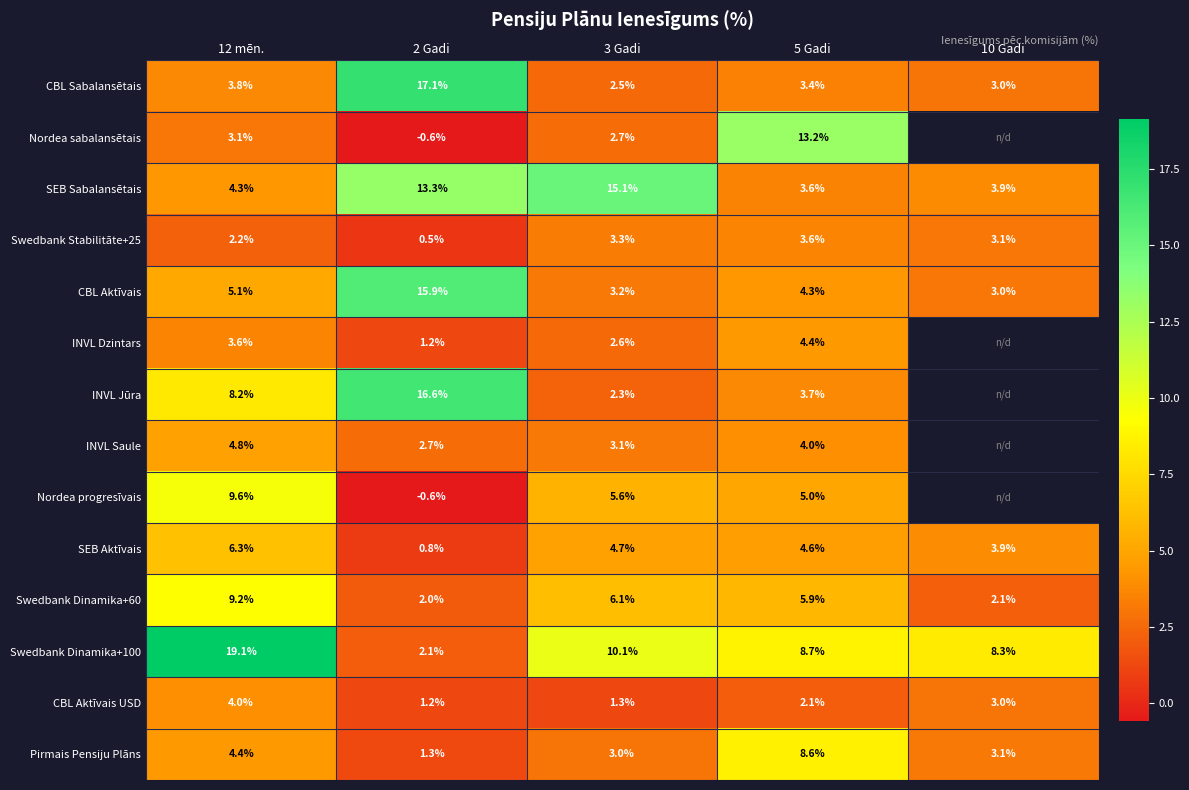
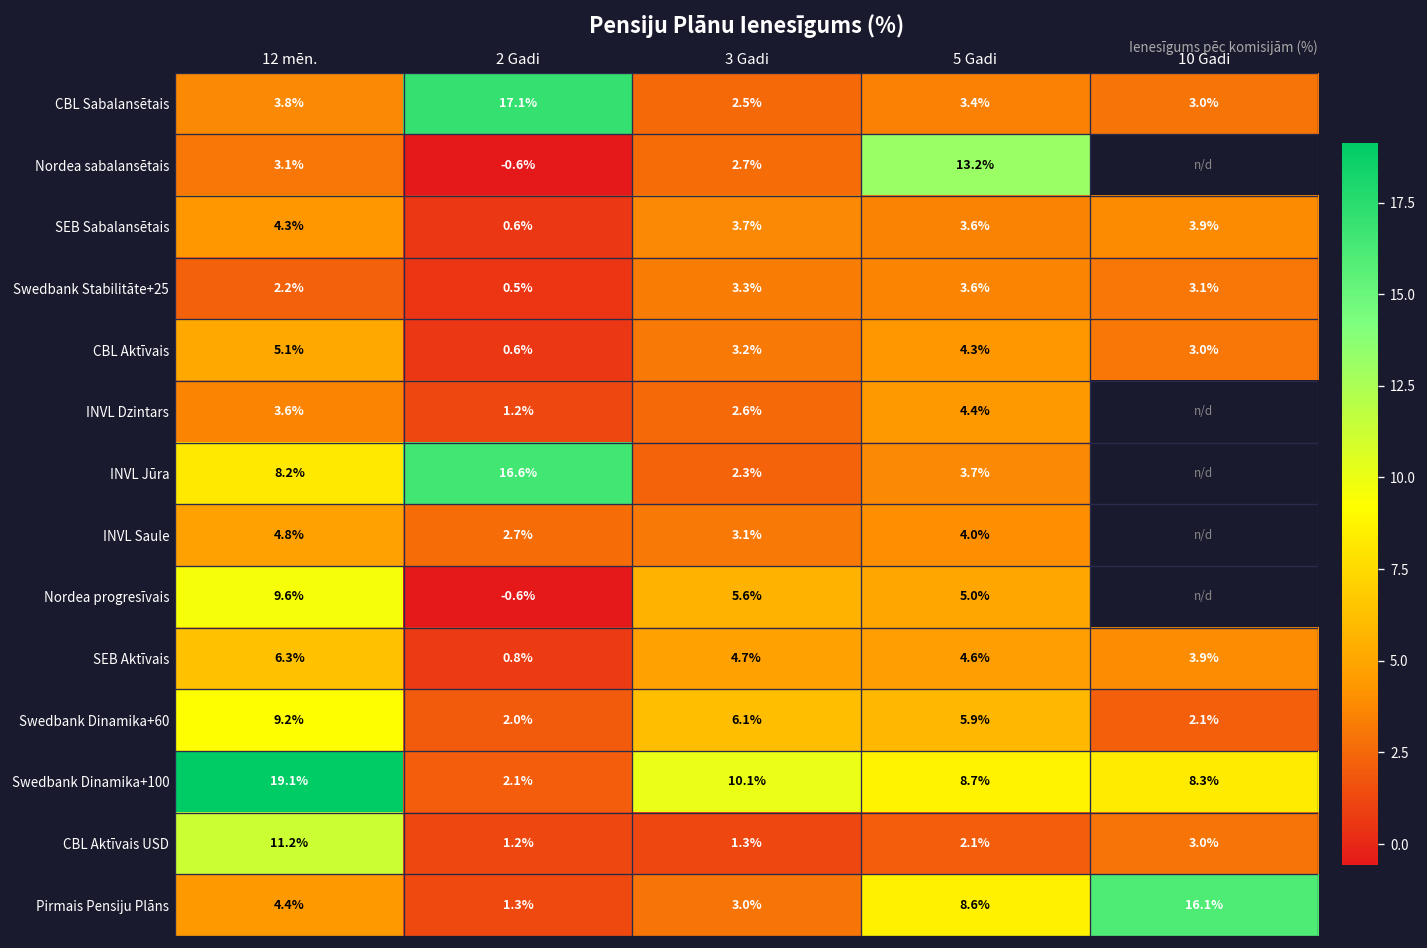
  {
    "CBL Sabalansētais": {
      "12 mēn.": "3.8%",
      "2 Gadi": "17.1%",
      "3 Gadi": "2.5%",
      "5 Gadi": "3.4%",
      "10 Gadi": "3.0%"
    },
    "Nordea sabalansētais": {
      "12 mēn.": "3.1%",
      "2 Gadi": "-0.6%",
      "3 Gadi": "2.7%",
      "5 Gadi": "13.2%"
    },
    "SEB Sabalansētais": {
      "12 mēn.": "4.3%",
-     "2 Gadi": "13.3%",
-     "3 Gadi": "15.1%",
+     "2 Gadi": "0.6%",
+     "3 Gadi": "3.7%",
      "5 Gadi": "3.6%",
      "10 Gadi": "3.9%"
    },
    "Swedbank Stabilitāte+25": {
      "12 mēn.": "2.2%",
      "2 Gadi": "0.5%",
      "3 Gadi": "3.3%",
      "5 Gadi": "3.6%",
      "10 Gadi": "3.1%"
    },
    "CBL Aktīvais": {
      "12 mēn.": "5.1%",
-     "2 Gadi": "15.9%",
+     "2 Gadi": "0.6%",
      "3 Gadi": "3.2%",
      "5 Gadi": "4.3%",
      "10 Gadi": "3.0%"
    },
    "INVL Dzintars": {
      "12 mēn.": "3.6%",
      "2 Gadi": "1.2%",
      "3 Gadi": "2.6%",
      "5 Gadi": "4.4%"
    },
    "INVL Jūra": {
      "12 mēn.": "8.2%",
      "2 Gadi": "16.6%",
      "3 Gadi": "2.3%",
      "5 Gadi": "3.7%"
    },
    "INVL Saule": {
      "12 mēn.": "4.8%",
      "2 Gadi": "2.7%",
      "3 Gadi": "3.1%",
      "5 Gadi": "4.0%"
    },
    "Nordea progresīvais": {
      "12 mēn.": "9.6%",
      "2 Gadi": "-0.6%",
      "3 Gadi": "5.6%",
      "5 Gadi": "5.0%"
    },
    "SEB Aktīvais": {
      "12 mēn.": "6.3%",
      "2 Gadi": "0.8%",
      "3 Gadi": "4.7%",
      "5 Gadi": "4.6%",
      "10 Gadi": "3.9%"
    },
    "Swedbank Dinamika+60": {
      "12 mēn.": "9.2%",
      "2 Gadi": "2.0%",
      "3 Gadi": "6.1%",
      "5 Gadi": "5.9%",
      "10 Gadi": "2.1%"
    },
    "Swedbank Dinamika+100": {
      "12 mēn.": "19.1%",
      "2 Gadi": "2.1%",
      "3 Gadi": "10.1%",
      "5 Gadi": "8.7%",
      "10 Gadi": "8.3%"
    },
    "CBL Aktīvais USD": {
-     "12 mēn.": "4.0%",
+     "12 mēn.": "11.2%",
      "2 Gadi": "1.2%",
      "3 Gadi": "1.3%",
      "5 Gadi": "2.1%",
      "10 Gadi": "3.0%"
    },
    "Pirmais Pensiju Plāns": {
      "12 mēn.": "4.4%",
      "2 Gadi": "1.3%",
      "3 Gadi": "3.0%",
      "5 Gadi": "8.6%",
-     "10 Gadi": "3.1%"
+     "10 Gadi": "16.1%"
    }
  }
